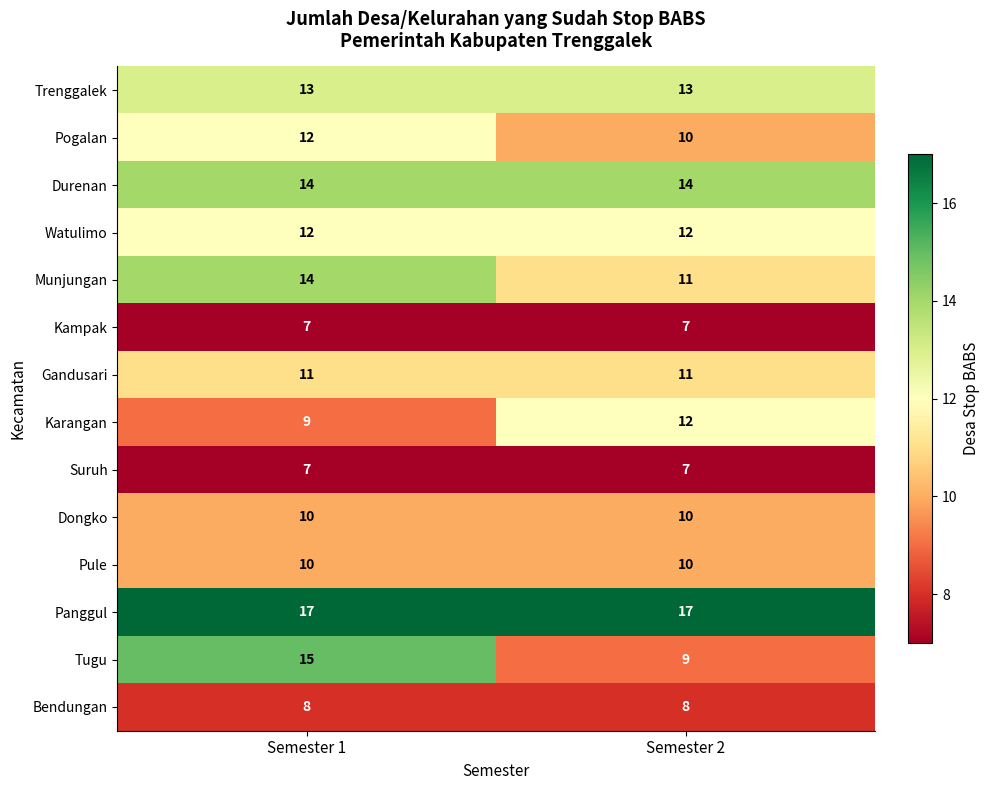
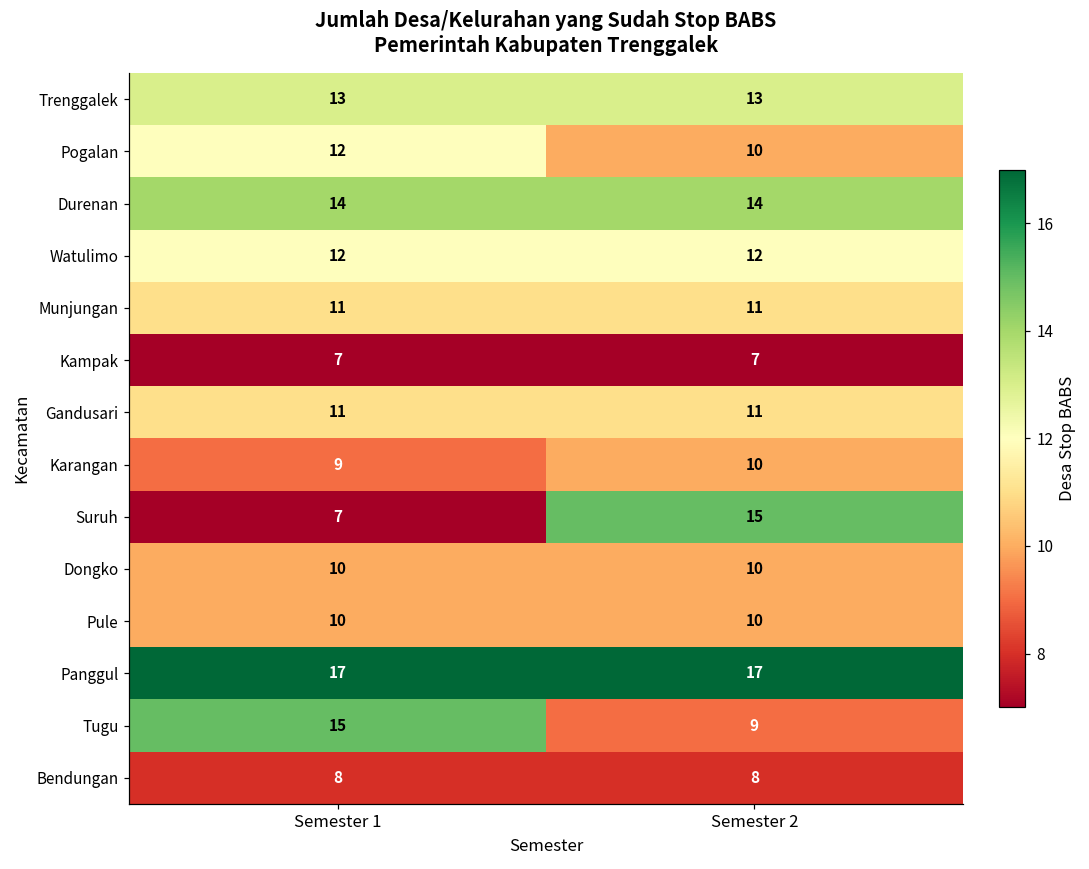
  {
    "Trenggalek": {
      "Semester 1": 13,
      "Semester 2": 13
    },
    "Pogalan": {
      "Semester 1": 12,
      "Semester 2": 10
    },
    "Durenan": {
      "Semester 1": 14,
      "Semester 2": 14
    },
    "Watulimo": {
      "Semester 1": 12,
      "Semester 2": 12
    },
    "Munjungan": {
-     "Semester 1": 14,
+     "Semester 1": 11,
      "Semester 2": 11
    },
    "Kampak": {
      "Semester 1": 7,
      "Semester 2": 7
    },
    "Gandusari": {
      "Semester 1": 11,
      "Semester 2": 11
    },
    "Karangan": {
      "Semester 1": 9,
-     "Semester 2": 12
+     "Semester 2": 10
    },
    "Suruh": {
      "Semester 1": 7,
-     "Semester 2": 7
+     "Semester 2": 15
    },
    "Dongko": {
      "Semester 1": 10,
      "Semester 2": 10
    },
    "Pule": {
      "Semester 1": 10,
      "Semester 2": 10
    },
    "Panggul": {
      "Semester 1": 17,
      "Semester 2": 17
    },
    "Tugu": {
      "Semester 1": 15,
      "Semester 2": 9
    },
    "Bendungan": {
      "Semester 1": 8,
      "Semester 2": 8
    }
  }
